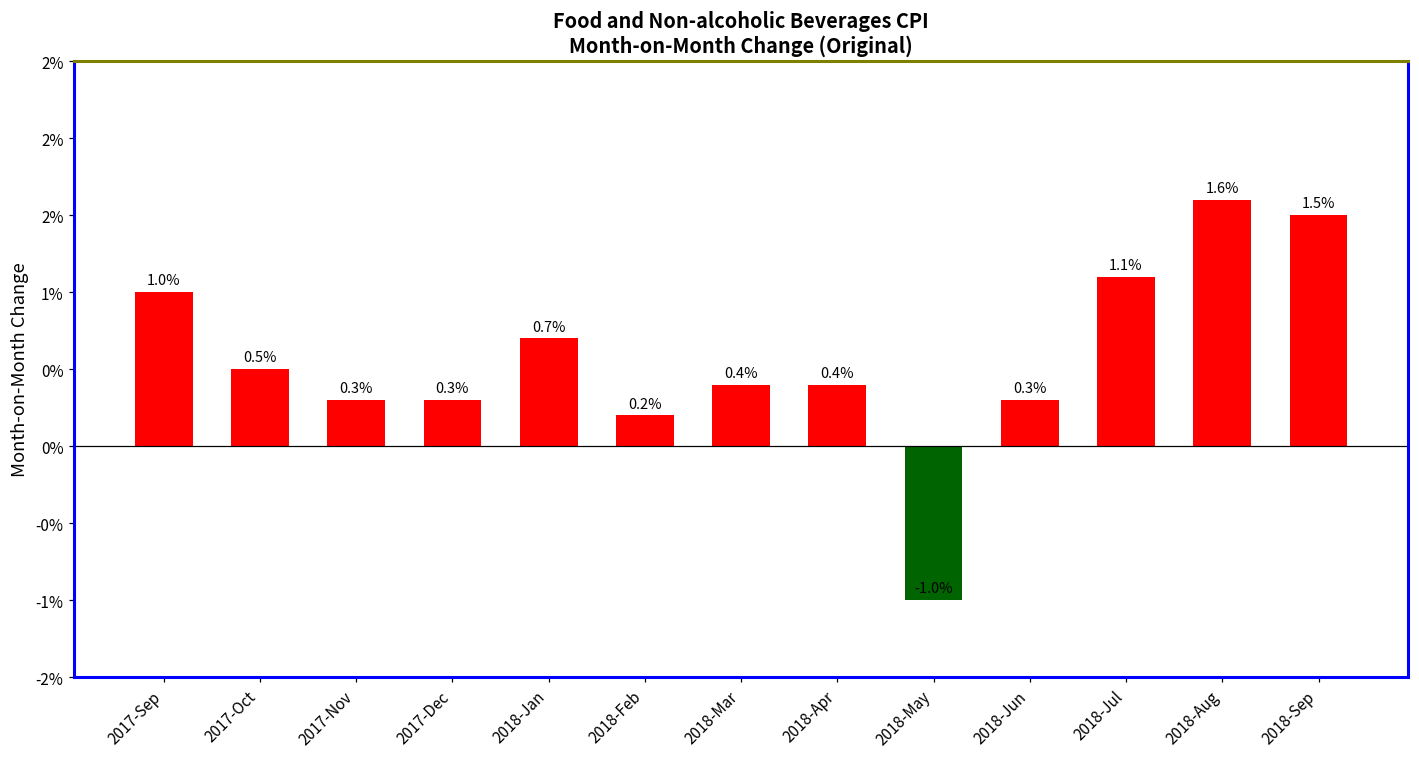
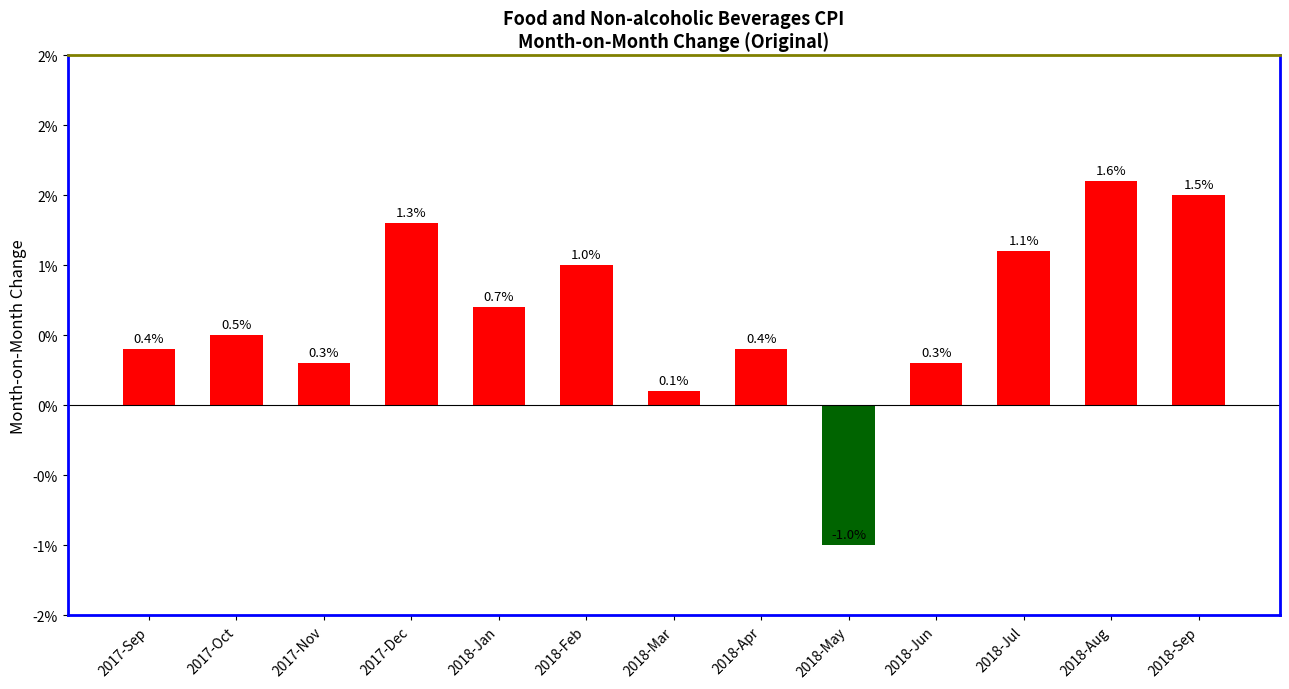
  {
-   "2017-Sep": "1.0%",
+   "2017-Sep": "0.4%",
    "2017-Oct": "0.5%",
    "2017-Nov": "0.3%",
-   "2017-Dec": "0.3%",
+   "2017-Dec": "1.3%",
    "2018-Jan": "0.7%",
-   "2018-Feb": "0.2%",
-   "2018-Mar": "0.4%",
+   "2018-Feb": "1.0%",
+   "2018-Mar": "0.1%",
    "2018-Apr": "0.4%",
    "2018-May": "-1.0%",
    "2018-Jun": "0.3%",
    "2018-Jul": "1.1%",
    "2018-Aug": "1.6%",
    "2018-Sep": "1.5%"
  }
